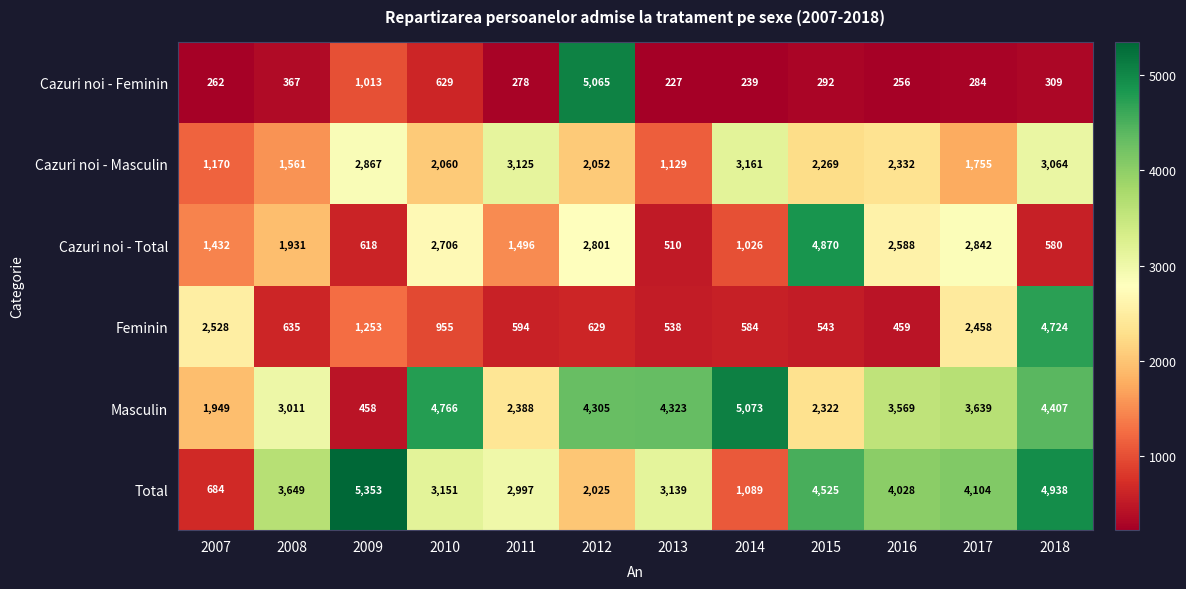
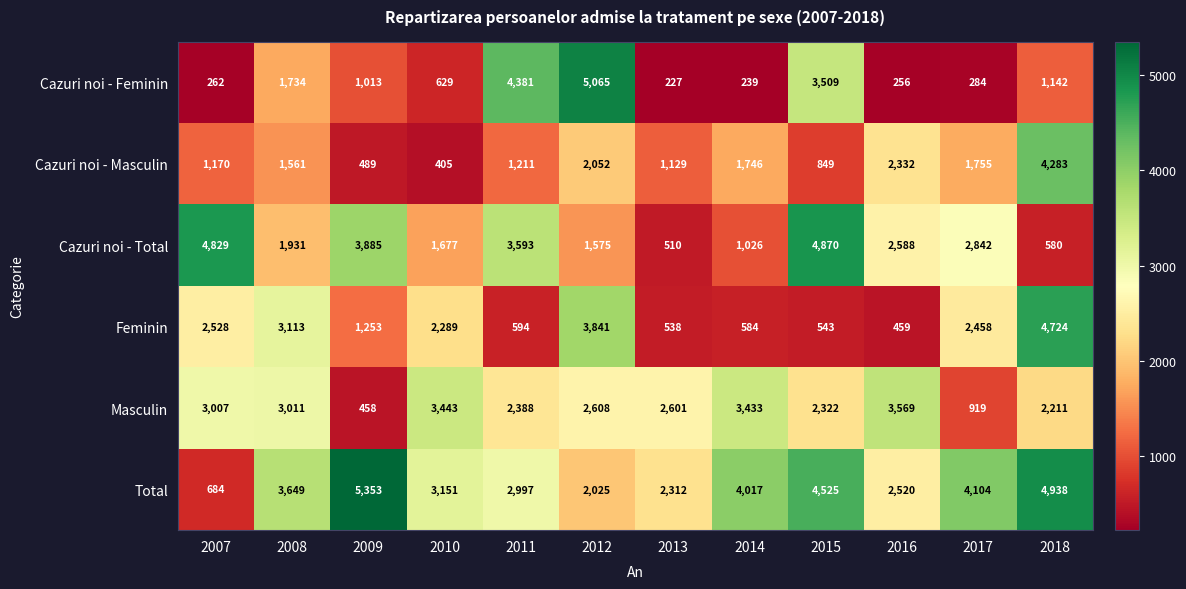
  {
    "Cazuri noi - Feminin": {
      "2007": "262",
-     "2008": "367",
+     "2008": "1,734",
      "2009": "1,013",
      "2010": "629",
-     "2011": "278",
+     "2011": "4,381",
      "2012": "5,065",
      "2013": "227",
      "2014": "239",
-     "2015": "292",
+     "2015": "3,509",
      "2016": "256",
      "2017": "284",
-     "2018": "309"
+     "2018": "1,142"
    },
    "Cazuri noi - Masculin": {
      "2007": "1,170",
      "2008": "1,561",
-     "2009": "2,867",
-     "2010": "2,060",
-     "2011": "3,125",
+     "2009": "489",
+     "2010": "405",
+     "2011": "1,211",
      "2012": "2,052",
      "2013": "1,129",
-     "2014": "3,161",
-     "2015": "2,269",
+     "2014": "1,746",
+     "2015": "849",
      "2016": "2,332",
      "2017": "1,755",
-     "2018": "3,064"
+     "2018": "4,283"
    },
    "Cazuri noi - Total": {
-     "2007": "1,432",
+     "2007": "4,829",
      "2008": "1,931",
-     "2009": "618",
-     "2010": "2,706",
-     "2011": "1,496",
-     "2012": "2,801",
+     "2009": "3,885",
+     "2010": "1,677",
+     "2011": "3,593",
+     "2012": "1,575",
      "2013": "510",
      "2014": "1,026",
      "2015": "4,870",
      "2016": "2,588",
      "2017": "2,842",
      "2018": "580"
    },
    "Feminin": {
      "2007": "2,528",
-     "2008": "635",
+     "2008": "3,113",
      "2009": "1,253",
-     "2010": "955",
+     "2010": "2,289",
      "2011": "594",
-     "2012": "629",
+     "2012": "3,841",
      "2013": "538",
      "2014": "584",
      "2015": "543",
      "2016": "459",
      "2017": "2,458",
      "2018": "4,724"
    },
    "Masculin": {
-     "2007": "1,949",
+     "2007": "3,007",
      "2008": "3,011",
      "2009": "458",
-     "2010": "4,766",
+     "2010": "3,443",
      "2011": "2,388",
-     "2012": "4,305",
-     "2013": "4,323",
-     "2014": "5,073",
+     "2012": "2,608",
+     "2013": "2,601",
+     "2014": "3,433",
      "2015": "2,322",
      "2016": "3,569",
-     "2017": "3,639",
-     "2018": "4,407"
+     "2017": "919",
+     "2018": "2,211"
    },
    "Total": {
      "2007": "684",
      "2008": "3,649",
      "2009": "5,353",
      "2010": "3,151",
      "2011": "2,997",
      "2012": "2,025",
-     "2013": "3,139",
-     "2014": "1,089",
+     "2013": "2,312",
+     "2014": "4,017",
      "2015": "4,525",
-     "2016": "4,028",
+     "2016": "2,520",
      "2017": "4,104",
      "2018": "4,938"
    }
  }
